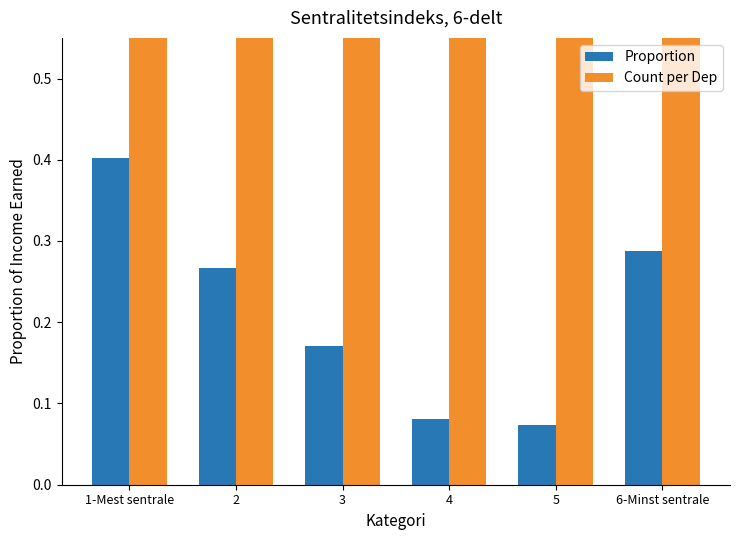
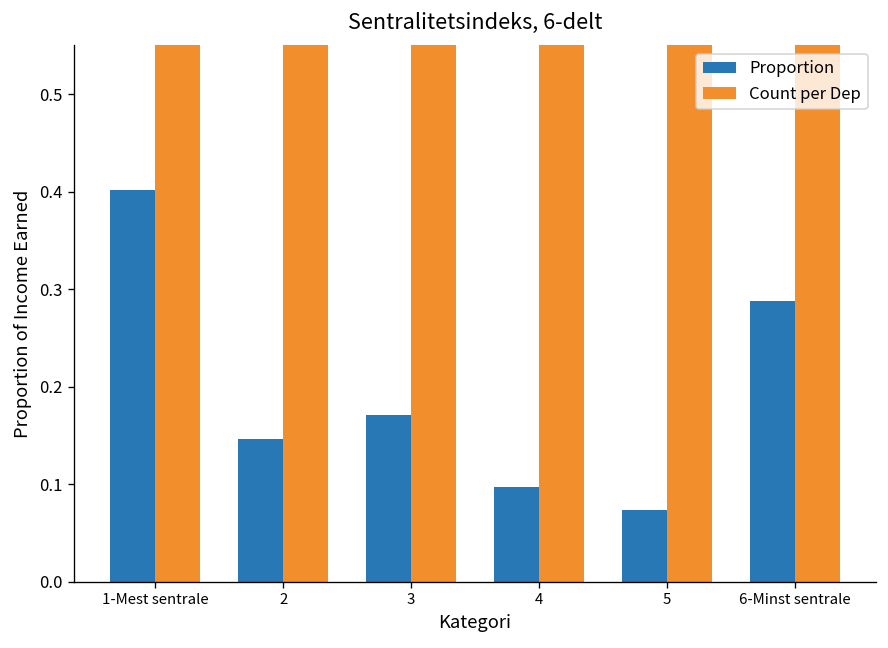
  {
    "Proportion": {
      "1-Mest sentrale": 0.40,
-     "2": 0.27,
+     "2": 0.15,
      "3": 0.17,
-     "4": 0.08,
+     "4": 0.10,
      "5": 0.07,
      "6-Minst sentrale": 0.29
    }
  }
